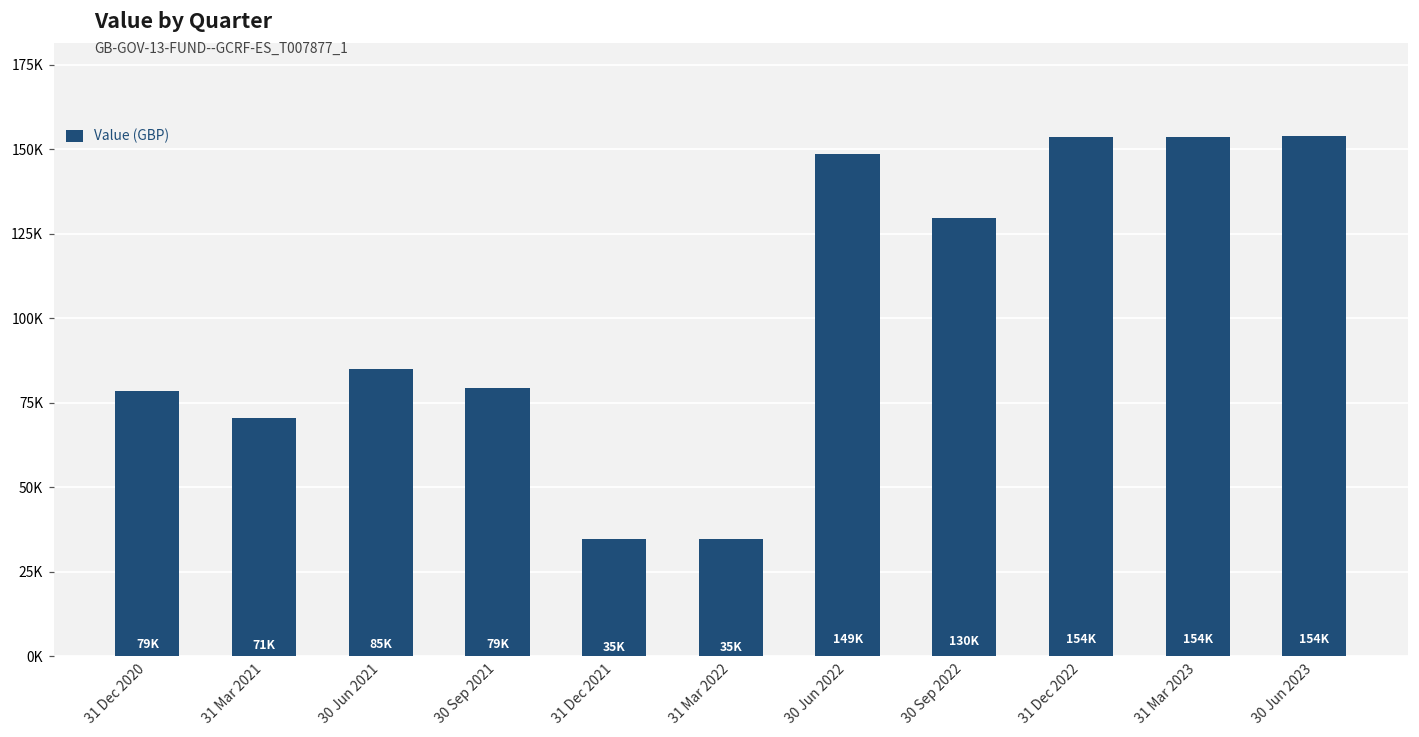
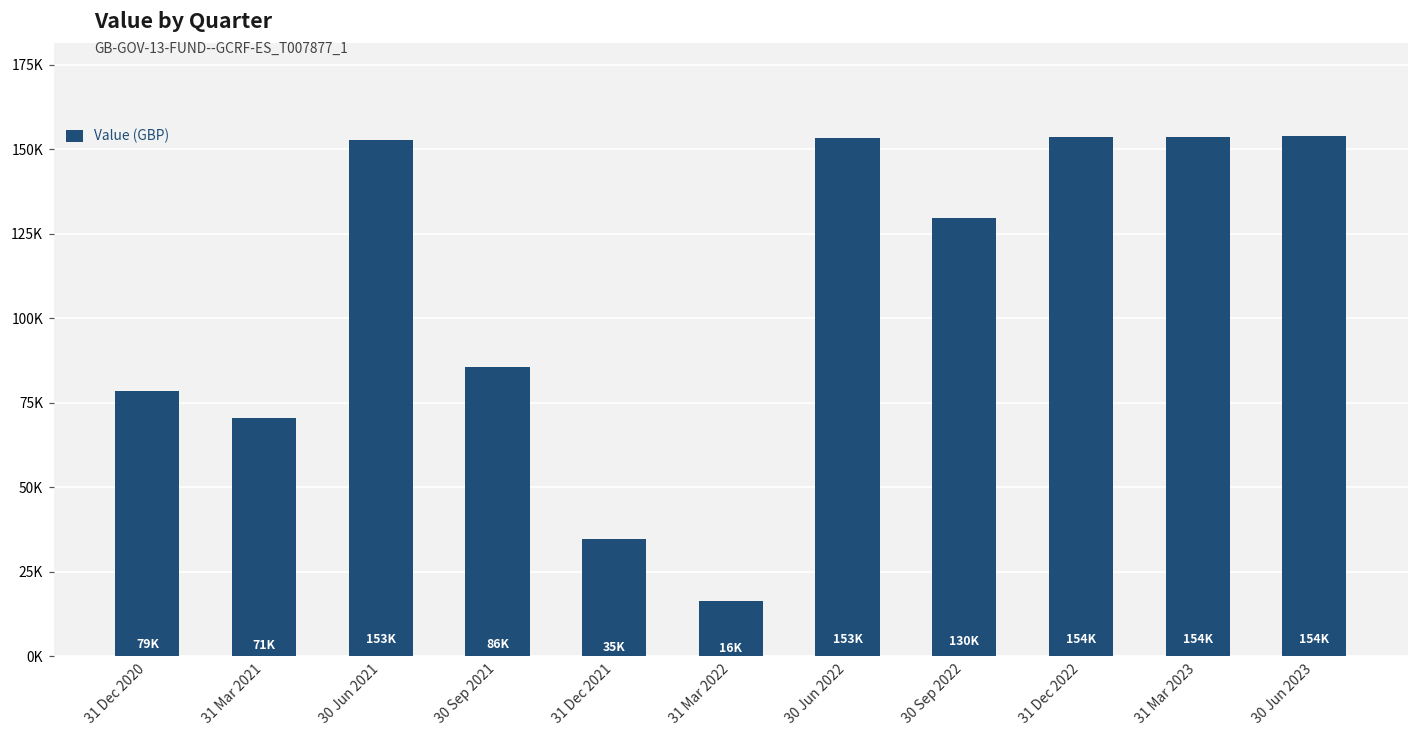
  {
    "31 Dec 2020": "79K",
    "31 Mar 2021": "71K",
-   "30 Jun 2021": "85K",
-   "30 Sep 2021": "79K",
+   "30 Jun 2021": "153K",
+   "30 Sep 2021": "86K",
    "31 Dec 2021": "35K",
-   "31 Mar 2022": "35K",
-   "30 Jun 2022": "149K",
+   "31 Mar 2022": "16K",
+   "30 Jun 2022": "153K",
    "30 Sep 2022": "130K",
    "31 Dec 2022": "154K",
    "31 Mar 2023": "154K",
    "30 Jun 2023": "154K"
  }
